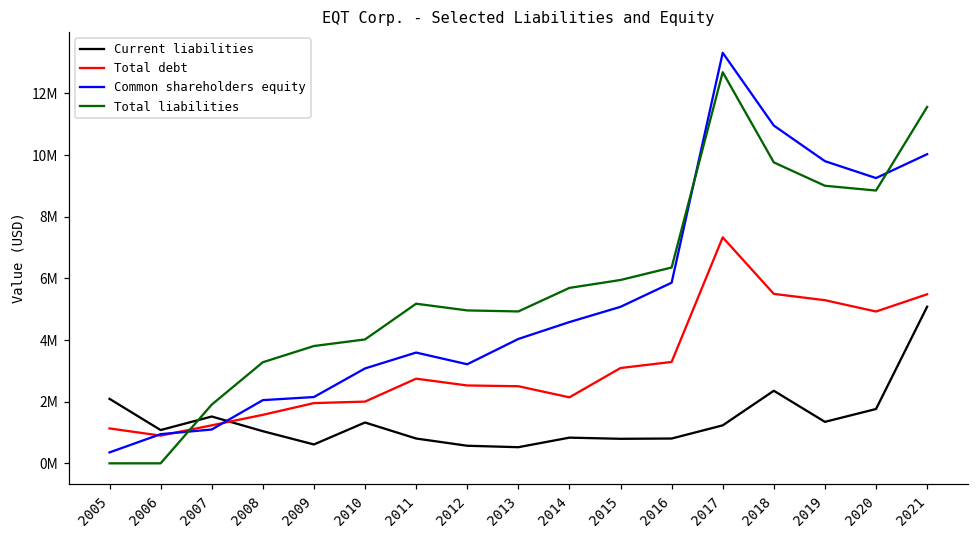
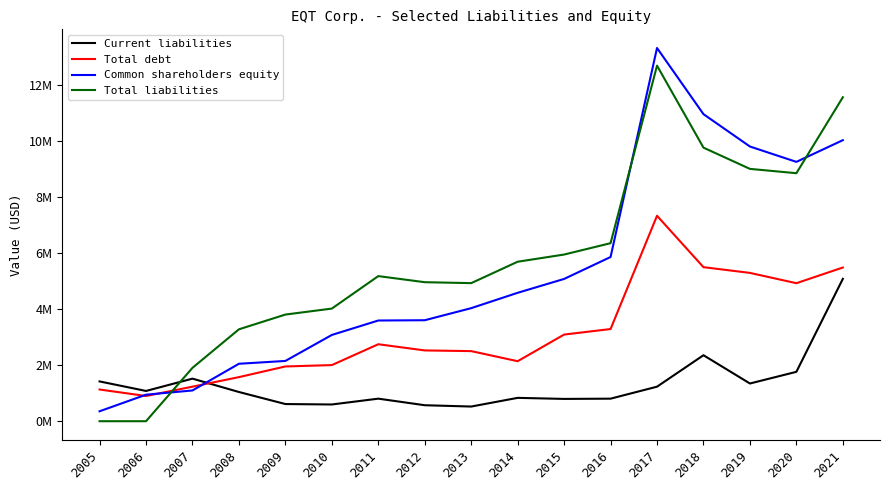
  {
    "Current liabilities": {
-     "2005": 2100000,
+     "2005": 1400000,
      "2006": 1100000,
      "2007": 1500000,
      "2008": 1000000,
      "2009": 600000,
-     "2010": 1300000,
+     "2010": 600000,
      "2011": 800000,
      "2012": 600000,
      "2013": 500000,
      "2014": 800000,
      "2015": 800000,
      "2016": 800000,
      "2017": 1200000,
      "2018": 2400000,
      "2019": 1300000,
      "2020": 1800000,
      "2021": 5100000
    },
    "Total debt": {
      "2005": 1100000,
      "2007": 1200000,
      "2008": 1600000,
      "2009": 2000000,
      "2010": 2000000,
      "2011": 2700000,
      "2012": 2500000,
      "2013": 2500000,
      "2014": 2100000,
      "2015": 3100000,
      "2016": 3300000,
      "2017": 7300000,
      "2018": 5500000,
      "2019": 5300000,
      "2020": 4900000,
      "2021": 5500000
    },
    "Common shareholders equity": {
      "2005": 400000,
      "2007": 1100000,
      "2008": 2100000,
      "2009": 2200000,
      "2010": 3100000,
      "2011": 3600000,
-     "2012": 3200000,
+     "2012": 3600000,
      "2013": 4000000,
      "2014": 4600000,
      "2015": 5100000,
      "2016": 5900000,
      "2017": 13300000,
      "2018": 11000000,
      "2019": 9800000,
      "2020": 9300000,
      "2021": 10000000
    },
    "Total liabilities": {
      "2005": 0,
      "2006": 0,
      "2007": 1900000,
      "2008": 3300000,
      "2009": 3800000,
      "2010": 4000000,
      "2011": 5200000,
      "2012": 5000000,
      "2013": 4900000,
      "2014": 5700000,
      "2015": 5900000,
      "2016": 6400000,
      "2017": 12700000,
      "2018": 9800000,
      "2019": 9000000,
      "2020": 8900000,
      "2021": 11600000
    }
  }
